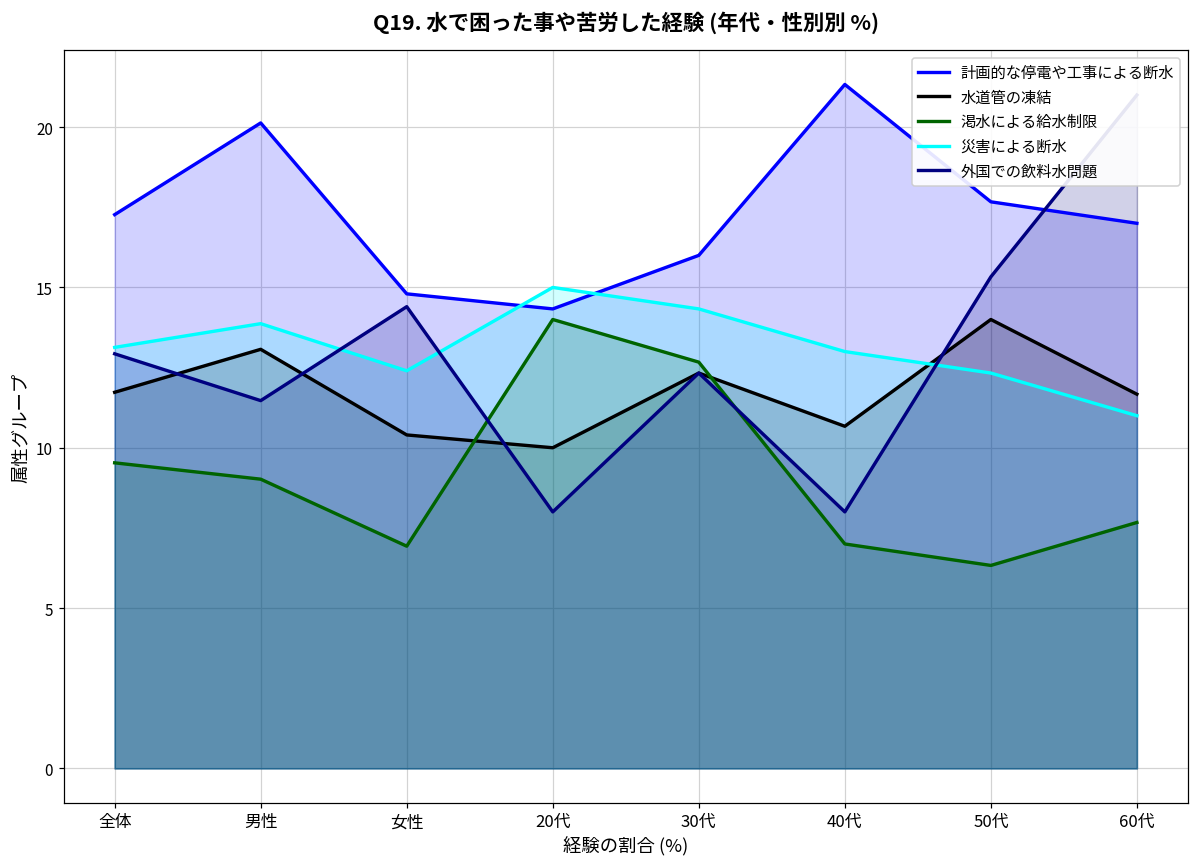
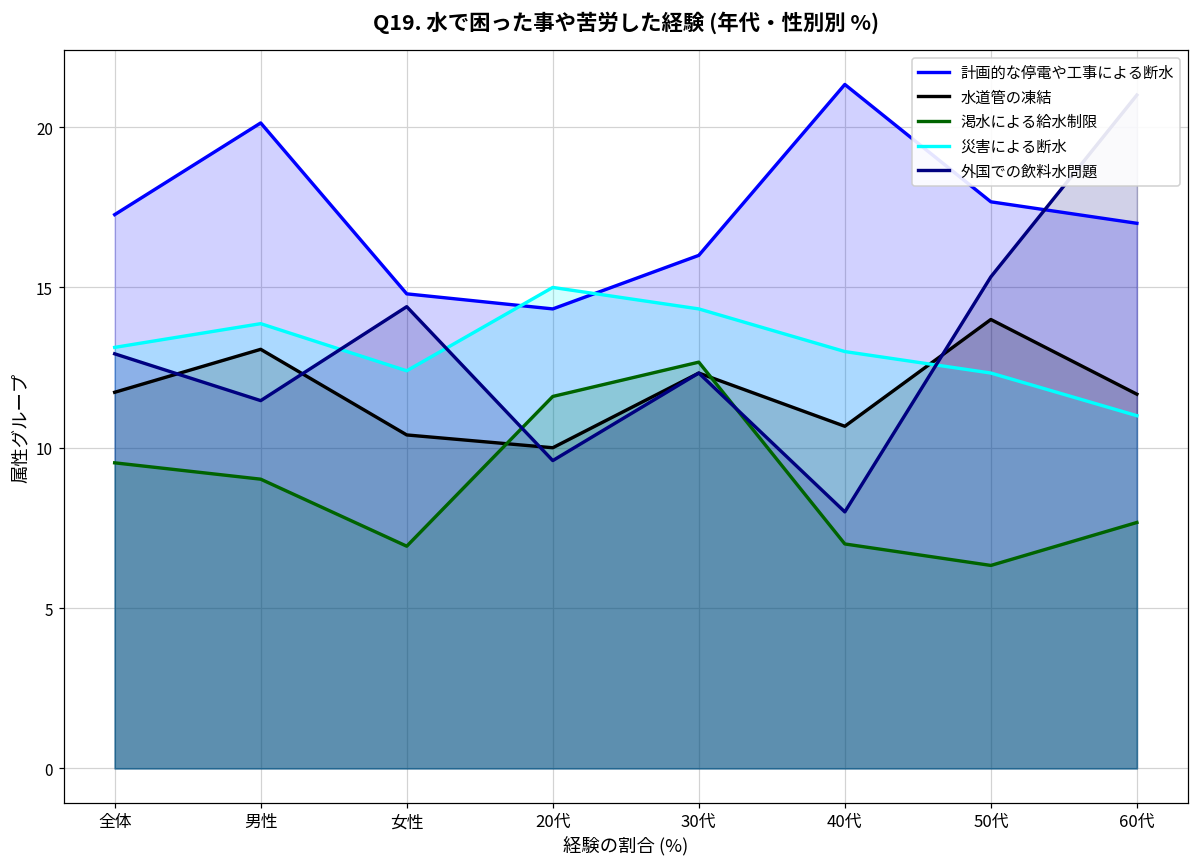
  {
    "計画的な停電や工事による断水": {
      "全体": 17.3,
      "男性": 20.1,
      "女性": 14.8,
      "20代": 14.3,
      "30代": 16.0,
      "40代": 21.3,
      "50代": 17.7,
      "60代": 17.0
    },
    "水道管の凍結": {
      "全体": 11.7,
      "男性": 13.1,
      "女性": 10.4,
      "20代": 10.0,
      "40代": 10.7,
      "50代": 14.0,
      "60代": 11.7
    },
    "渇水による給水制限": {
      "全体": 9.5,
      "男性": 9.0,
      "女性": 6.9,
-     "20代": 14.0,
+     "20代": 11.6,
      "30代": 12.7,
      "40代": 7.0,
      "50代": 6.3,
      "60代": 7.7
    },
    "災害による断水": {
      "全体": 13.1,
      "男性": 13.9,
      "女性": 12.4,
      "20代": 15.0,
      "30代": 14.3,
      "40代": 13.0,
      "50代": 12.3,
      "60代": 11.0
    },
    "外国での飲料水問題": {
      "全体": 12.9,
      "男性": 11.5,
      "女性": 14.4,
-     "20代": 8.0,
+     "20代": 9.6,
      "40代": 8.0,
      "50代": 15.3
    }
  }
